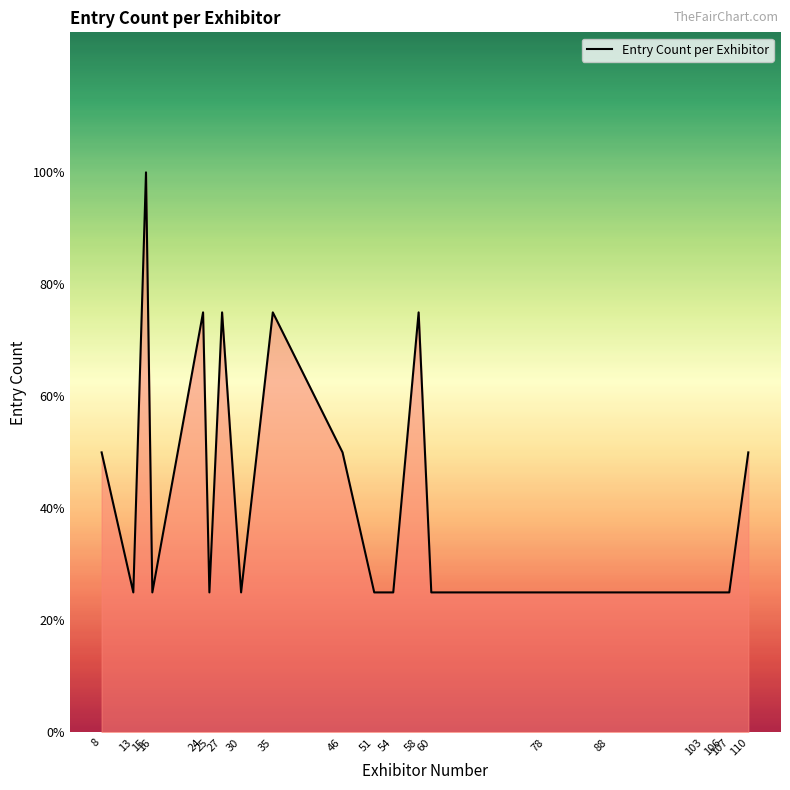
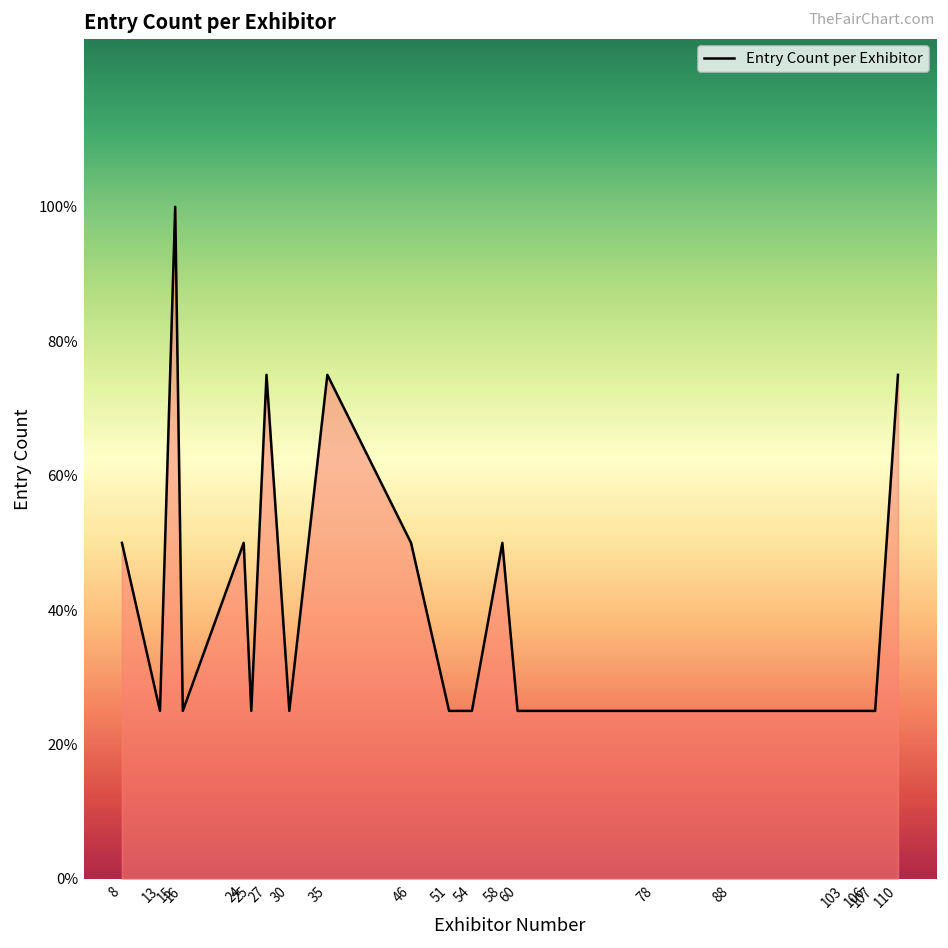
  {
    "8": "50%",
    "13": "25%",
    "15": "100%",
    "16": "25%",
-   "24": "75%",
+   "24": "50%",
    "25": "25%",
    "27": "75%",
    "30": "25%",
    "35": "75%",
    "46": "50%",
    "51": "25%",
    "54": "25%",
-   "58": "75%",
+   "58": "50%",
    "60": "25%",
    "78": "25%",
    "88": "25%",
    "103": "25%",
    "106": "25%",
    "107": "25%",
-   "110": "50%"
+   "110": "75%"
  }
